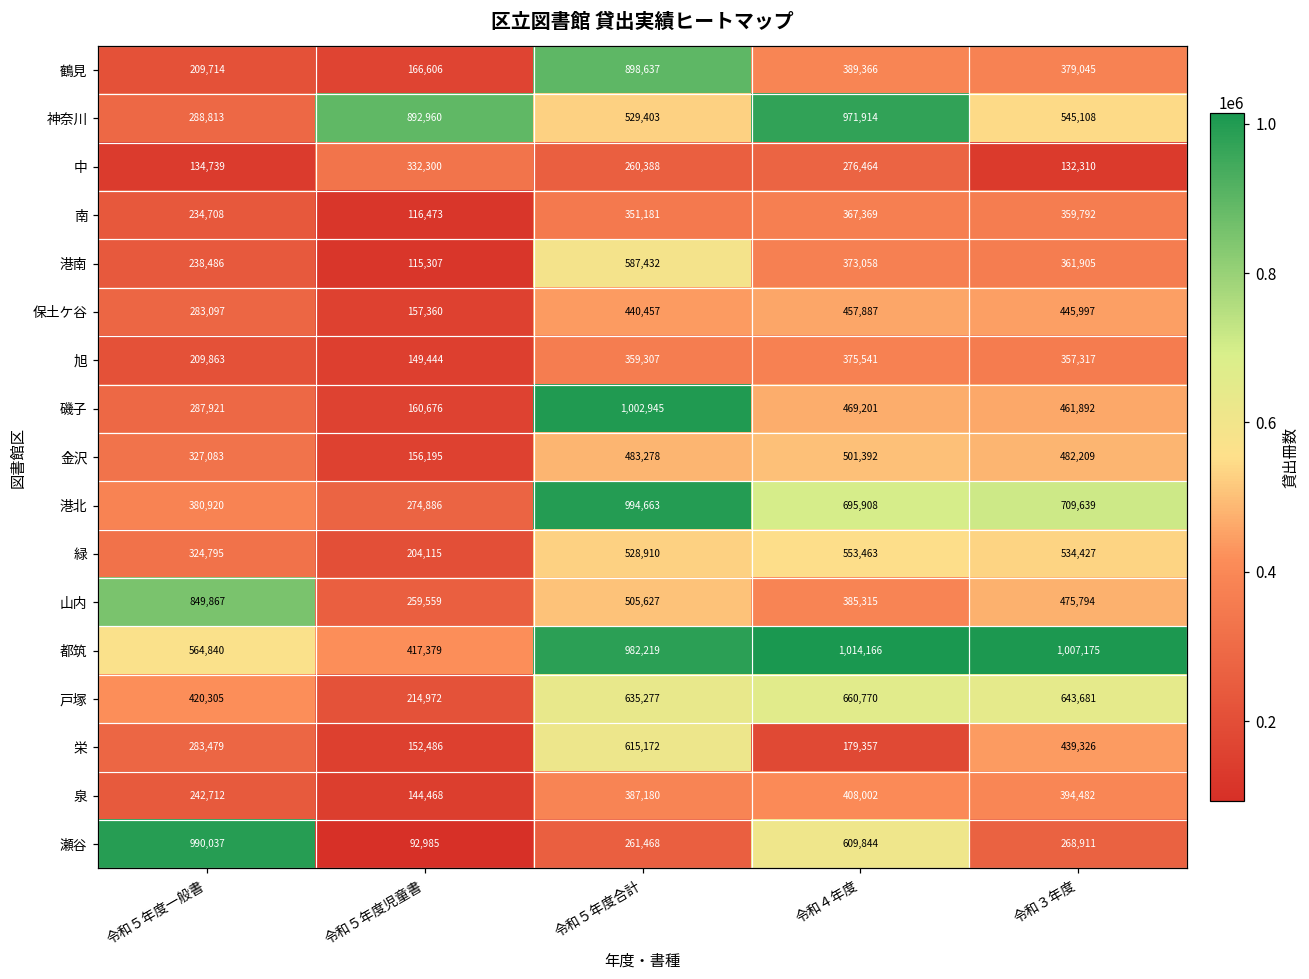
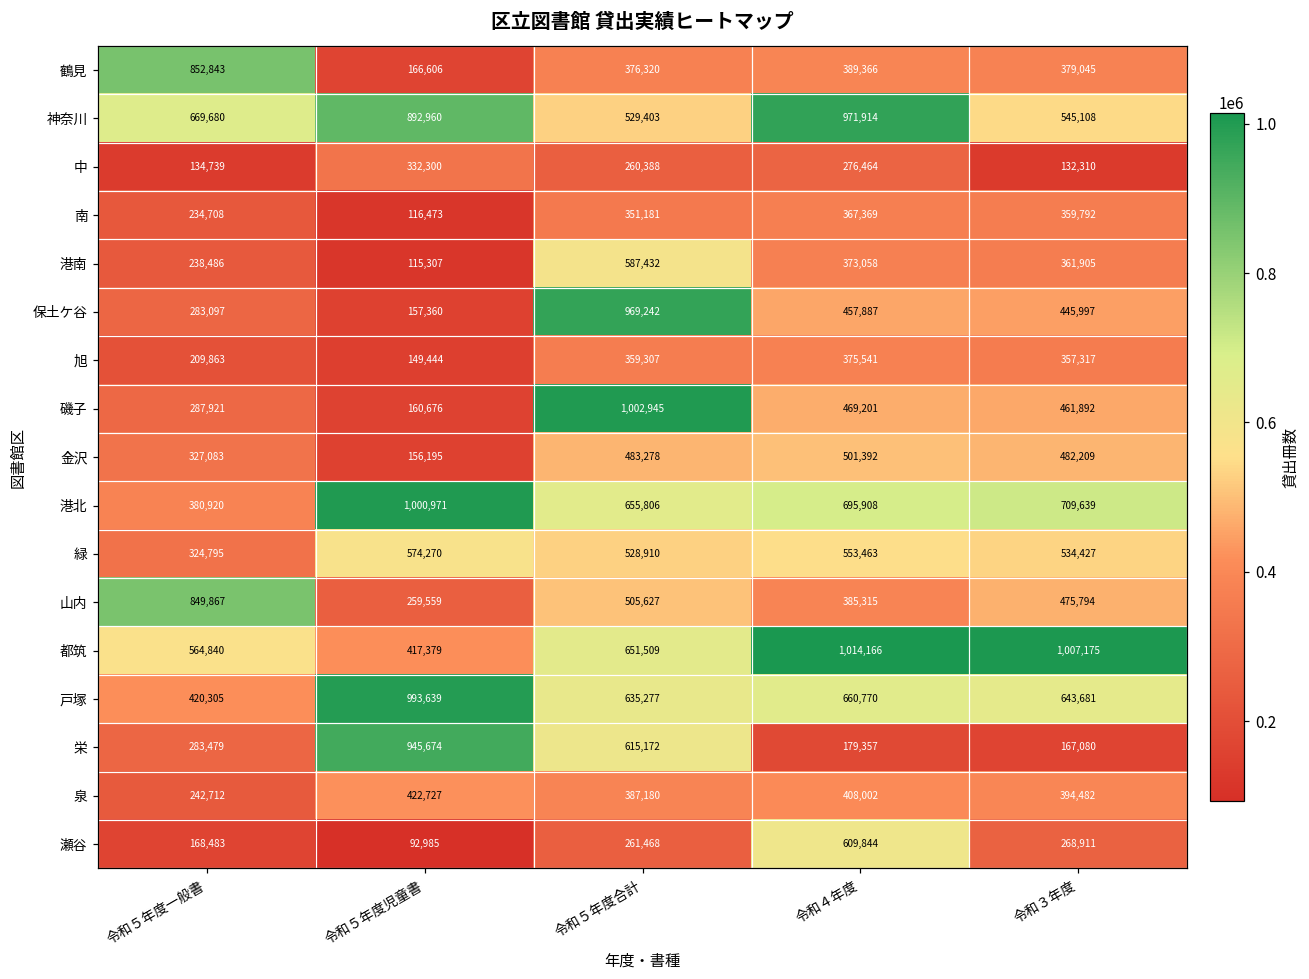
  {
    "鶴見": {
-     "令和５年度一般書": "209,714",
+     "令和５年度一般書": "852,843",
      "令和５年度児童書": "166,606",
-     "令和５年度合計": "898,637",
+     "令和５年度合計": "376,320",
      "令和４年度": "389,366",
      "令和３年度": "379,045"
    },
    "神奈川": {
-     "令和５年度一般書": "288,813",
+     "令和５年度一般書": "669,680",
      "令和５年度児童書": "892,960",
      "令和５年度合計": "529,403",
      "令和４年度": "971,914",
      "令和３年度": "545,108"
    },
    "中": {
      "令和５年度一般書": "134,739",
      "令和５年度児童書": "332,300",
      "令和５年度合計": "260,388",
      "令和４年度": "276,464",
      "令和３年度": "132,310"
    },
    "南": {
      "令和５年度一般書": "234,708",
      "令和５年度児童書": "116,473",
      "令和５年度合計": "351,181",
      "令和４年度": "367,369",
      "令和３年度": "359,792"
    },
    "港南": {
      "令和５年度一般書": "238,486",
      "令和５年度児童書": "115,307",
      "令和５年度合計": "587,432",
      "令和４年度": "373,058",
      "令和３年度": "361,905"
    },
    "保土ケ谷": {
      "令和５年度一般書": "283,097",
      "令和５年度児童書": "157,360",
-     "令和５年度合計": "440,457",
+     "令和５年度合計": "969,242",
      "令和４年度": "457,887",
      "令和３年度": "445,997"
    },
    "旭": {
      "令和５年度一般書": "209,863",
      "令和５年度児童書": "149,444",
      "令和５年度合計": "359,307",
      "令和４年度": "375,541",
      "令和３年度": "357,317"
    },
    "磯子": {
      "令和５年度一般書": "287,921",
      "令和５年度児童書": "160,676",
      "令和５年度合計": "1,002,945",
      "令和４年度": "469,201",
      "令和３年度": "461,892"
    },
    "金沢": {
      "令和５年度一般書": "327,083",
      "令和５年度児童書": "156,195",
      "令和５年度合計": "483,278",
      "令和４年度": "501,392",
      "令和３年度": "482,209"
    },
    "港北": {
      "令和５年度一般書": "380,920",
-     "令和５年度児童書": "274,886",
-     "令和５年度合計": "994,663",
+     "令和５年度児童書": "1,000,971",
+     "令和５年度合計": "655,806",
      "令和４年度": "695,908",
      "令和３年度": "709,639"
    },
    "緑": {
      "令和５年度一般書": "324,795",
-     "令和５年度児童書": "204,115",
+     "令和５年度児童書": "574,270",
      "令和５年度合計": "528,910",
      "令和４年度": "553,463",
      "令和３年度": "534,427"
    },
    "山内": {
      "令和５年度一般書": "849,867",
      "令和５年度児童書": "259,559",
      "令和５年度合計": "505,627",
      "令和４年度": "385,315",
      "令和３年度": "475,794"
    },
    "都筑": {
      "令和５年度一般書": "564,840",
      "令和５年度児童書": "417,379",
-     "令和５年度合計": "982,219",
+     "令和５年度合計": "651,509",
      "令和４年度": "1,014,166",
      "令和３年度": "1,007,175"
    },
    "戸塚": {
      "令和５年度一般書": "420,305",
-     "令和５年度児童書": "214,972",
+     "令和５年度児童書": "993,639",
      "令和５年度合計": "635,277",
      "令和４年度": "660,770",
      "令和３年度": "643,681"
    },
    "栄": {
      "令和５年度一般書": "283,479",
-     "令和５年度児童書": "152,486",
+     "令和５年度児童書": "945,674",
      "令和５年度合計": "615,172",
      "令和４年度": "179,357",
-     "令和３年度": "439,326"
+     "令和３年度": "167,080"
    },
    "泉": {
      "令和５年度一般書": "242,712",
-     "令和５年度児童書": "144,468",
+     "令和５年度児童書": "422,727",
      "令和５年度合計": "387,180",
      "令和４年度": "408,002",
      "令和３年度": "394,482"
    },
    "瀬谷": {
-     "令和５年度一般書": "990,037",
+     "令和５年度一般書": "168,483",
      "令和５年度児童書": "92,985",
      "令和５年度合計": "261,468",
      "令和４年度": "609,844",
      "令和３年度": "268,911"
    }
  }
